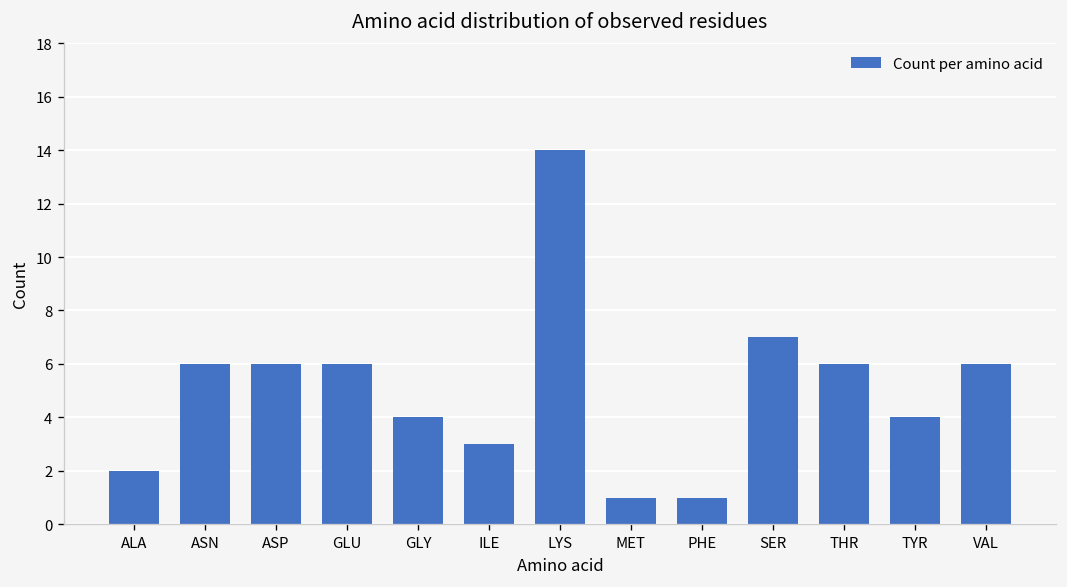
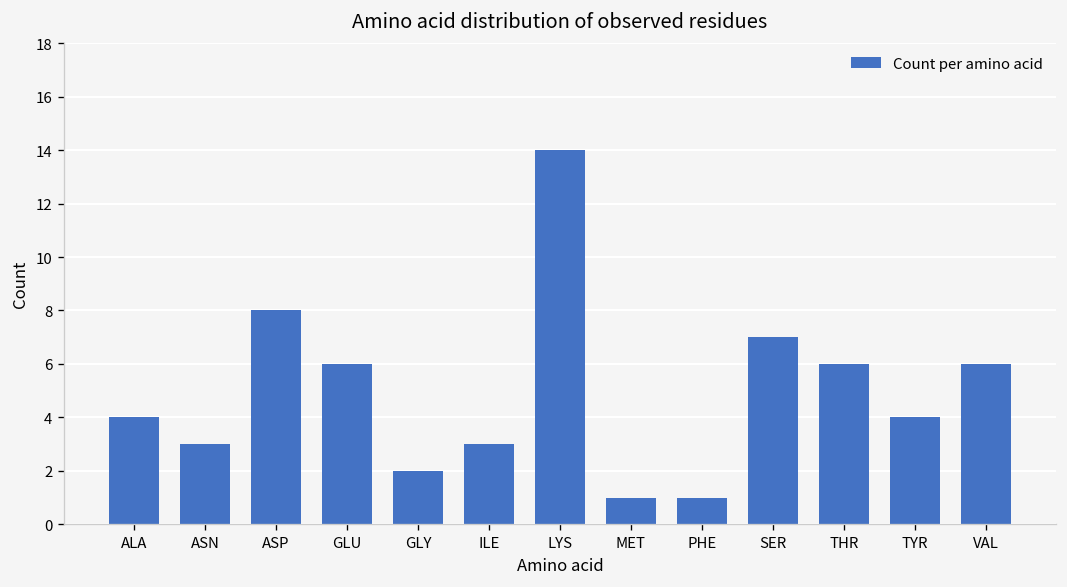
  {
-   "ALA": 2,
-   "ASN": 6,
-   "ASP": 6,
+   "ALA": 4,
+   "ASN": 3,
+   "ASP": 8,
    "GLU": 6,
-   "GLY": 4,
+   "GLY": 2,
    "ILE": 3,
    "LYS": 14,
    "MET": 1,
    "PHE": 1,
    "SER": 7,
    "THR": 6,
    "TYR": 4,
    "VAL": 6
  }
